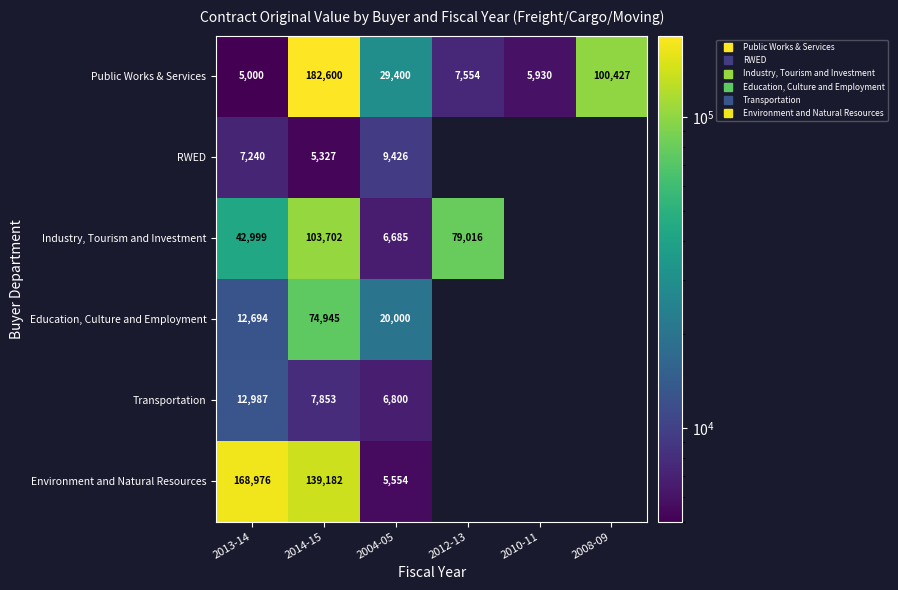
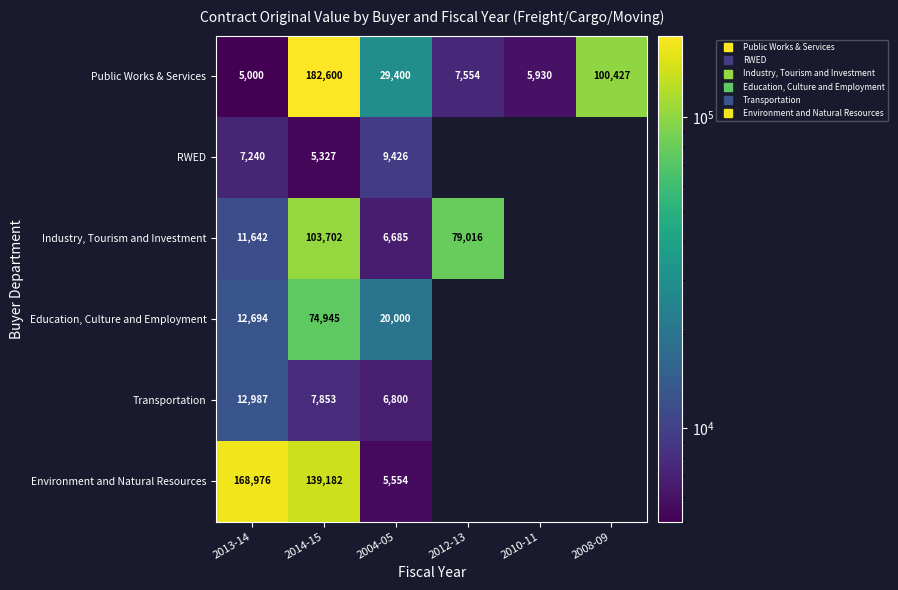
  {
    "Public Works & Services": {
      "2013-14": "5,000",
      "2014-15": "182,600",
      "2004-05": "29,400",
      "2012-13": "7,554",
      "2010-11": "5,930",
      "2008-09": "100,427"
    },
    "RWED": {
      "2013-14": "7,240",
      "2014-15": "5,327",
      "2004-05": "9,426"
    },
    "Industry, Tourism and Investment": {
-     "2013-14": "42,999",
+     "2013-14": "11,642",
      "2014-15": "103,702",
      "2004-05": "6,685",
      "2012-13": "79,016"
    },
    "Education, Culture and Employment": {
      "2013-14": "12,694",
      "2014-15": "74,945",
      "2004-05": "20,000"
    },
    "Transportation": {
      "2013-14": "12,987",
      "2014-15": "7,853",
      "2004-05": "6,800"
    },
    "Environment and Natural Resources": {
      "2013-14": "168,976",
      "2014-15": "139,182",
      "2004-05": "5,554"
    }
  }
